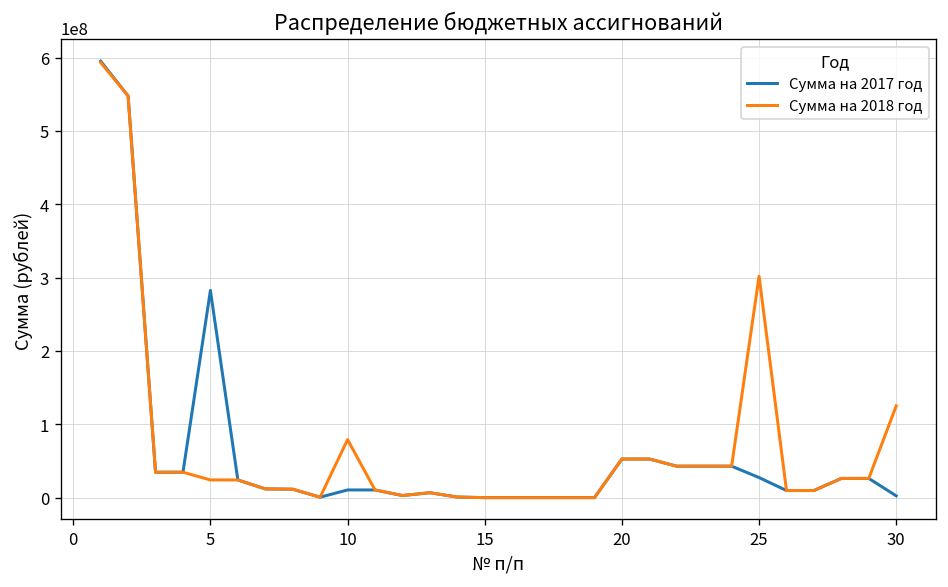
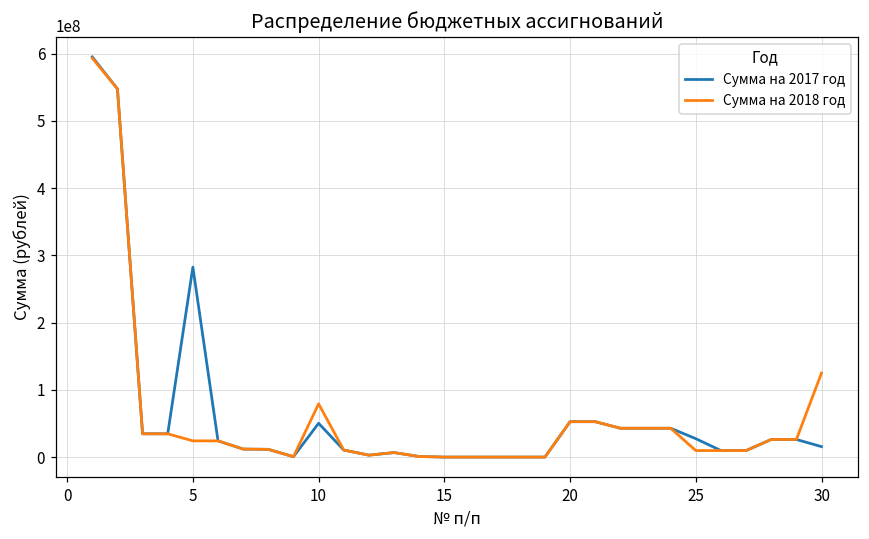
  {
    "Сумма на 2017 год": {
      "5": 280000000,
-     "10": 10000000,
+     "10": 50000000,
      "25": 30000000,
-     "30": 0
+     "30": 20000000
    },
    "Сумма на 2018 год": {
      "5": 20000000,
      "10": 80000000,
-     "25": 300000000,
+     "25": 10000000,
      "30": 130000000
    }
  }
